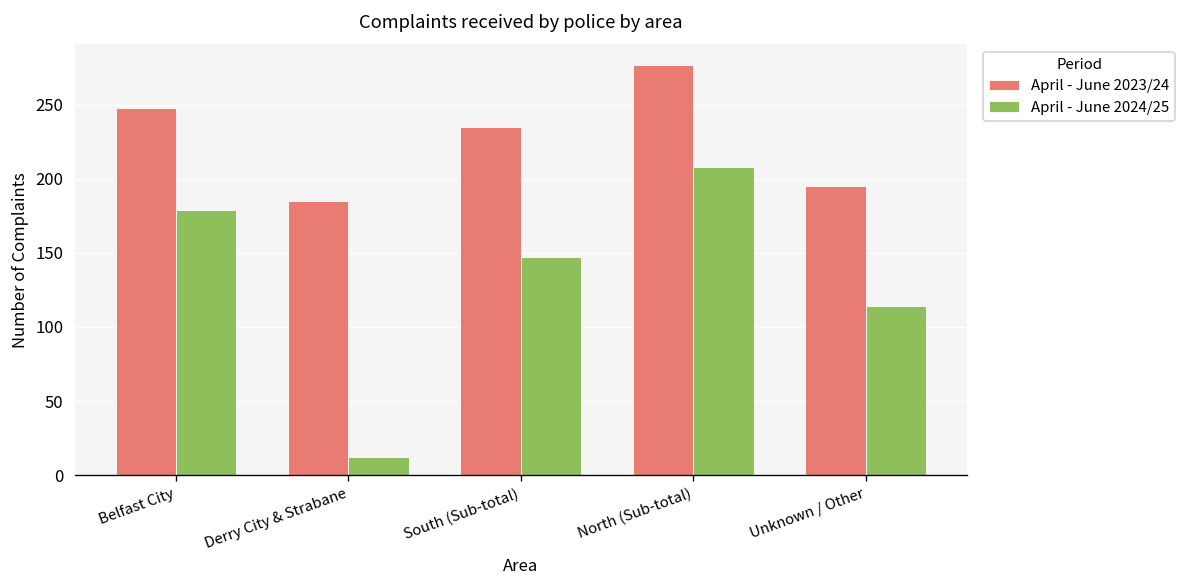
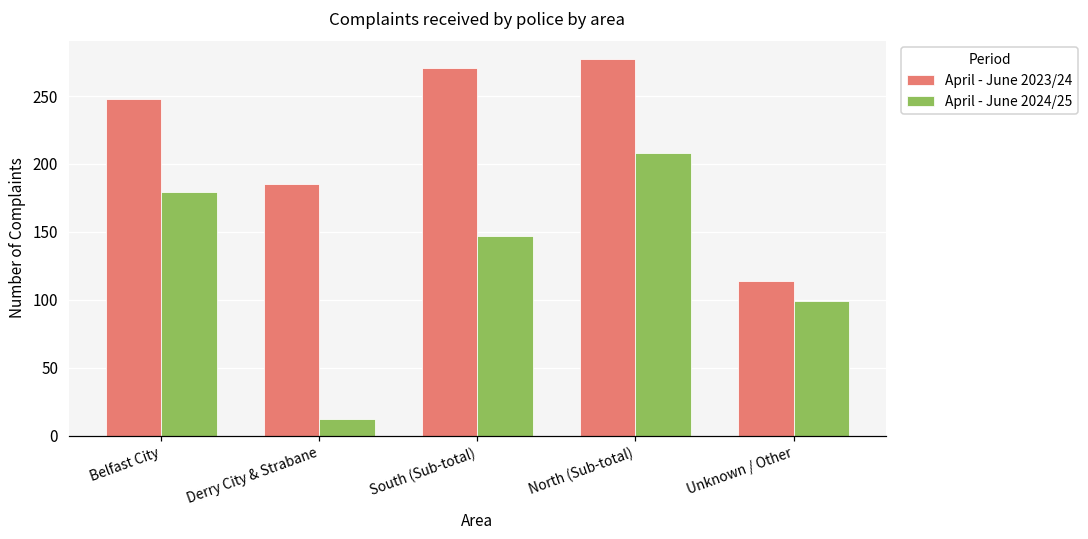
  {
    "April - June 2023/24": {
      "Belfast City": 248,
      "Derry City & Strabane": 185,
-     "South (Sub-total)": 235,
+     "South (Sub-total)": 271,
      "North (Sub-total)": 277,
-     "Unknown / Other": 195
+     "Unknown / Other": 114
    },
    "April - June 2024/25": {
      "Belfast City": 179,
      "Derry City & Strabane": 12,
      "South (Sub-total)": 147,
      "North (Sub-total)": 208,
-     "Unknown / Other": 114
+     "Unknown / Other": 99
    }
  }
